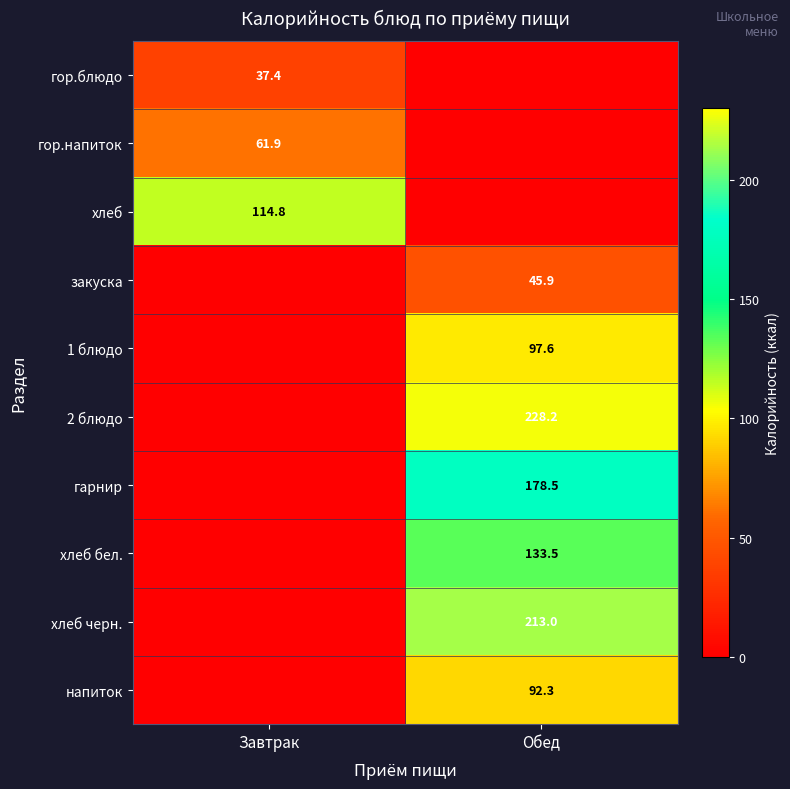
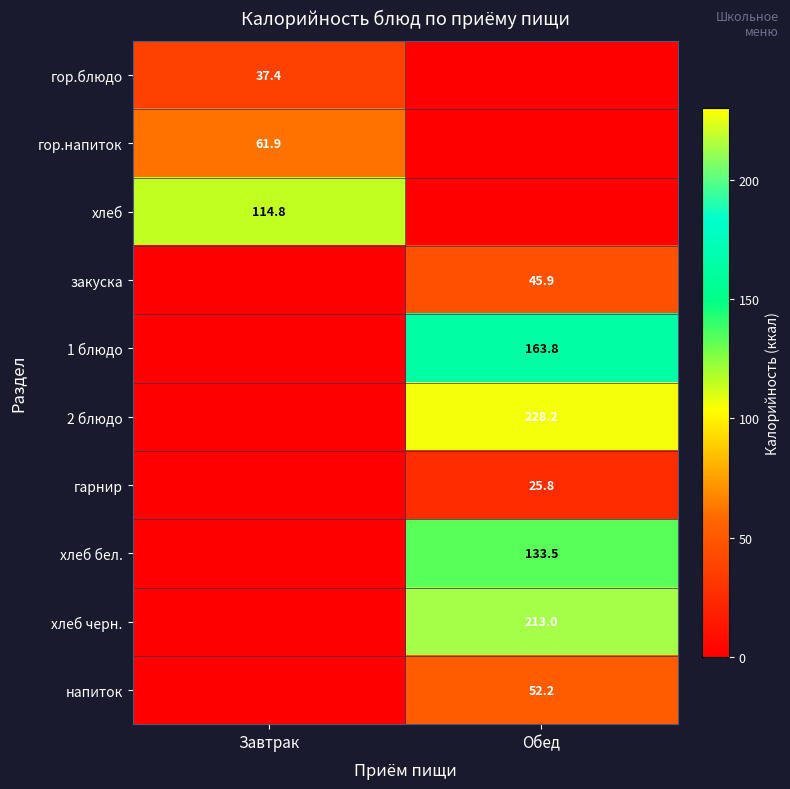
  {
    "гор.блюдо": {
      "Завтрак": 37.4
    },
    "гор.напиток": {
      "Завтрак": 61.9
    },
    "хлеб": {
      "Завтрак": 114.8
    },
    "закуска": {
      "Обед": 45.9
    },
    "1 блюдо": {
-     "Обед": 97.6
+     "Обед": 163.8
    },
    "2 блюдо": {
      "Обед": 228.2
    },
    "гарнир": {
-     "Обед": 178.5
+     "Обед": 25.8
    },
    "хлеб бел.": {
      "Обед": 133.5
    },
    "хлеб черн.": {
      "Обед": 213.0
    },
    "напиток": {
-     "Обед": 92.3
+     "Обед": 52.2
    }
  }
